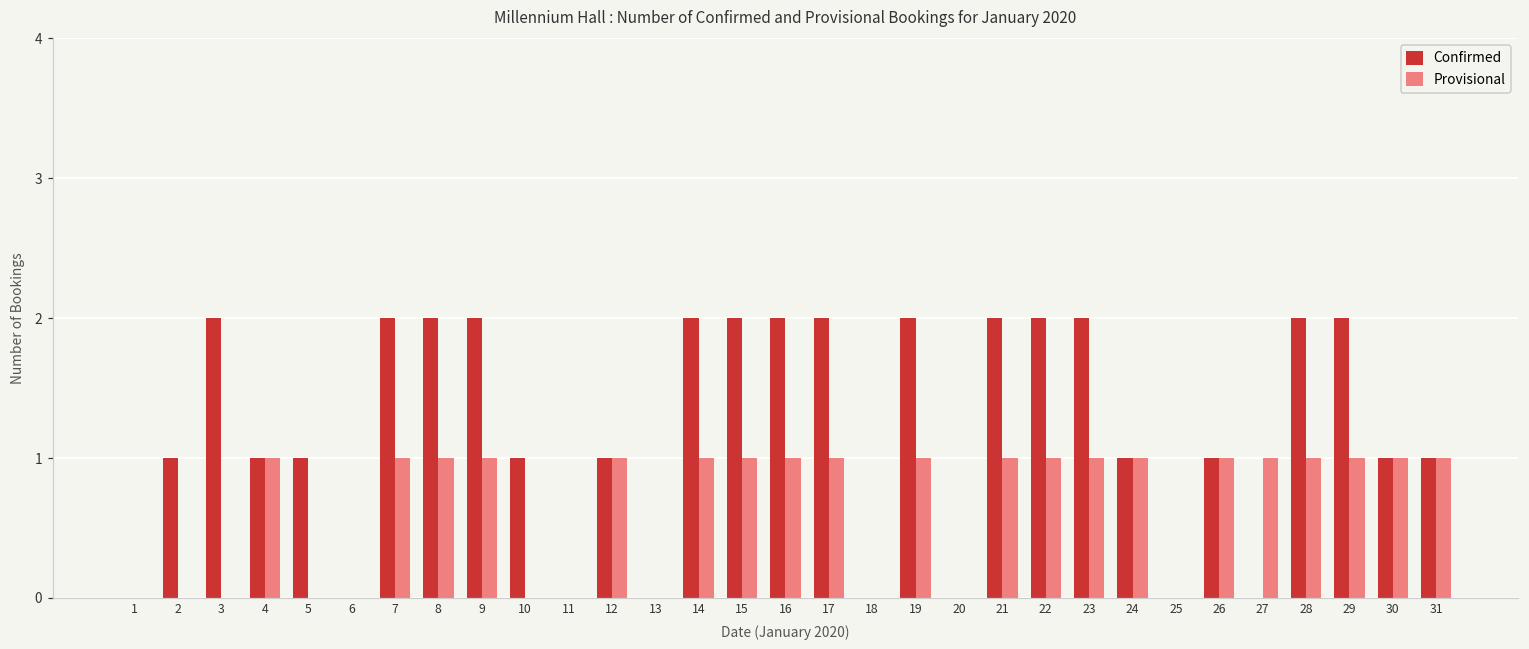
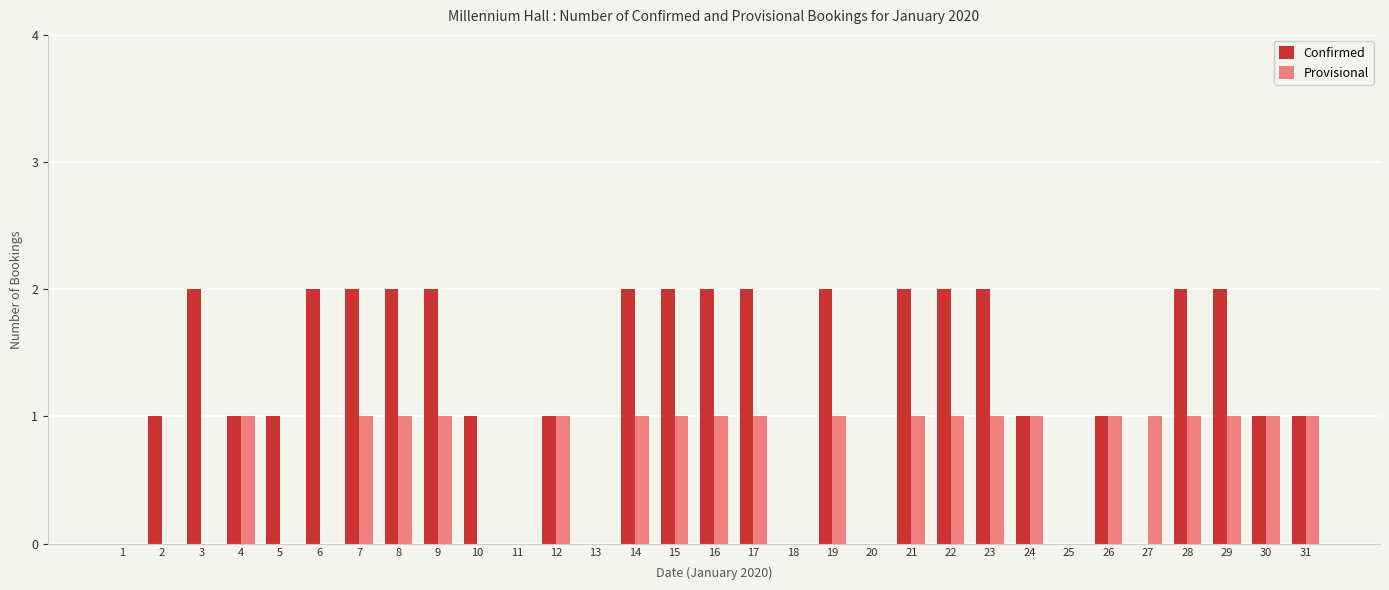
  {
    "Confirmed": {
      "1": 0,
      "2": 1,
      "3": 2,
      "4": 1,
      "5": 1,
-     "6": 0,
+     "6": 2,
      "7": 2,
      "8": 2,
      "9": 2,
      "10": 1,
      "11": 0,
      "12": 1,
      "13": 0,
      "14": 2,
      "15": 2,
      "16": 2,
      "17": 2,
      "18": 0,
      "19": 2,
      "20": 0,
      "21": 2,
      "22": 2,
      "23": 2,
      "24": 1,
      "25": 0,
      "26": 1,
      "27": 0,
      "28": 2,
      "29": 2,
      "30": 1,
      "31": 1
    },
    "Provisional": {
      "1": 0,
      "2": 0,
      "3": 0,
      "4": 1,
      "5": 0,
      "6": 0,
      "7": 1,
      "8": 1,
      "9": 1,
      "10": 0,
      "11": 0,
      "12": 1,
      "13": 0,
      "14": 1,
      "15": 1,
      "16": 1,
      "17": 1,
      "18": 0,
      "19": 1,
      "20": 0,
      "21": 1,
      "22": 1,
      "23": 1,
      "24": 1,
      "25": 0,
      "26": 1,
      "27": 1,
      "28": 1,
      "29": 1,
      "30": 1,
      "31": 1
    }
  }
